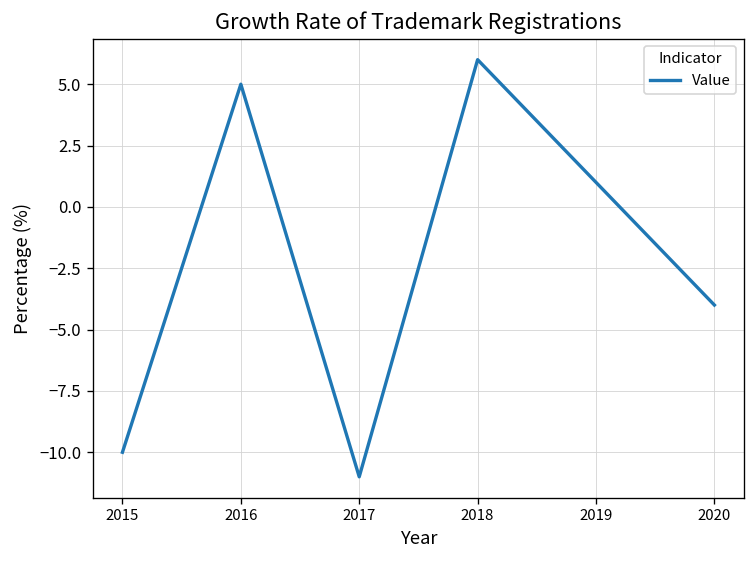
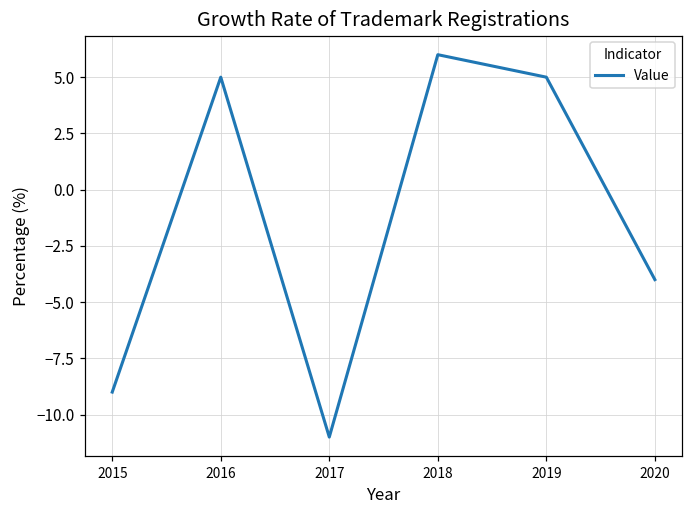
  {
-   "2015": -10,
+   "2015": -9,
    "2016": 5,
    "2017": -11,
    "2018": 6,
-   "2019": 1,
+   "2019": 5,
    "2020": -4
  }
